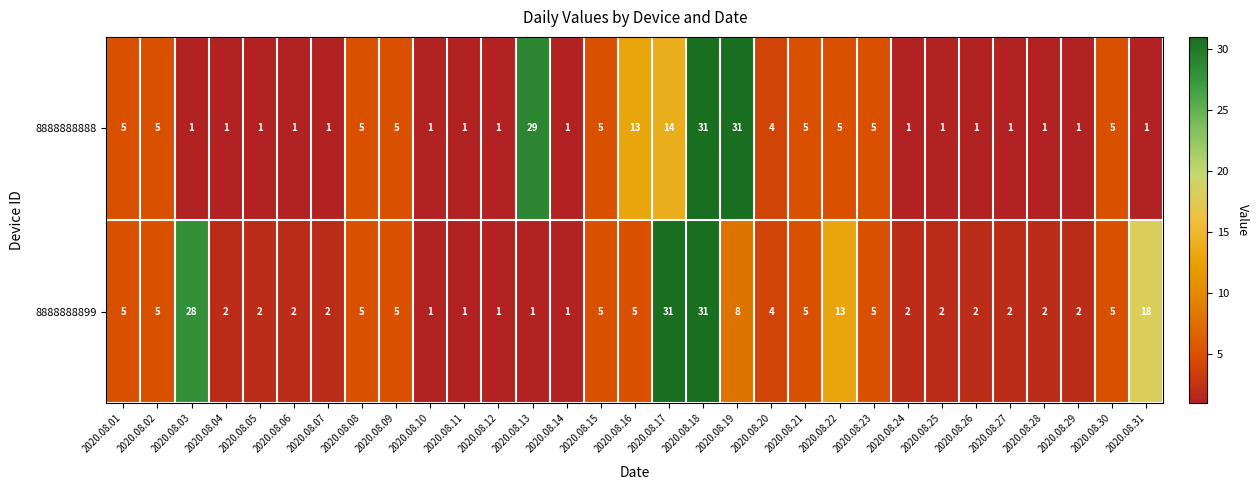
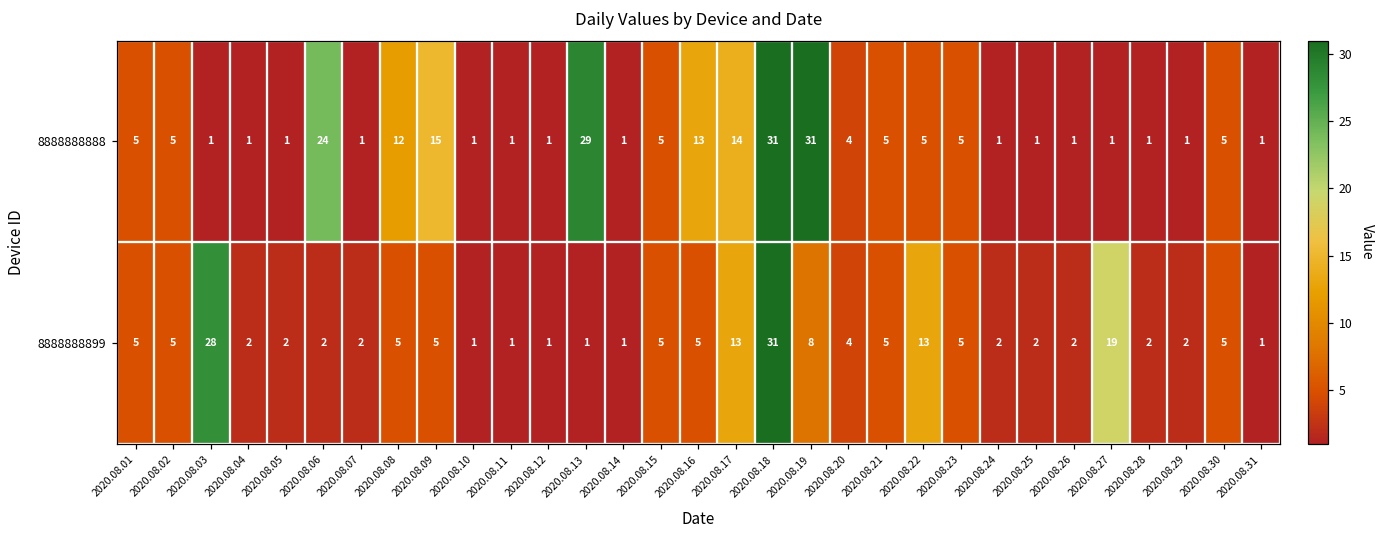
  {
    "8888888888": {
      "2020.08.01": 5,
      "2020.08.02": 5,
      "2020.08.03": 1,
      "2020.08.04": 1,
      "2020.08.05": 1,
-     "2020.08.06": 1,
+     "2020.08.06": 24,
      "2020.08.07": 1,
-     "2020.08.08": 5,
-     "2020.08.09": 5,
+     "2020.08.08": 12,
+     "2020.08.09": 15,
      "2020.08.10": 1,
      "2020.08.11": 1,
      "2020.08.12": 1,
      "2020.08.13": 29,
      "2020.08.14": 1,
      "2020.08.15": 5,
      "2020.08.16": 13,
      "2020.08.17": 14,
      "2020.08.18": 31,
      "2020.08.19": 31,
      "2020.08.20": 4,
      "2020.08.21": 5,
      "2020.08.22": 5,
      "2020.08.23": 5,
      "2020.08.24": 1,
      "2020.08.25": 1,
      "2020.08.26": 1,
      "2020.08.27": 1,
      "2020.08.28": 1,
      "2020.08.29": 1,
      "2020.08.30": 5,
      "2020.08.31": 1
    },
    "8888888899": {
      "2020.08.01": 5,
      "2020.08.02": 5,
      "2020.08.03": 28,
      "2020.08.04": 2,
      "2020.08.05": 2,
      "2020.08.06": 2,
      "2020.08.07": 2,
      "2020.08.08": 5,
      "2020.08.09": 5,
      "2020.08.10": 1,
      "2020.08.11": 1,
      "2020.08.12": 1,
      "2020.08.13": 1,
      "2020.08.14": 1,
      "2020.08.15": 5,
      "2020.08.16": 5,
-     "2020.08.17": 31,
+     "2020.08.17": 13,
      "2020.08.18": 31,
      "2020.08.19": 8,
      "2020.08.20": 4,
      "2020.08.21": 5,
      "2020.08.22": 13,
      "2020.08.23": 5,
      "2020.08.24": 2,
      "2020.08.25": 2,
      "2020.08.26": 2,
-     "2020.08.27": 2,
+     "2020.08.27": 19,
      "2020.08.28": 2,
      "2020.08.29": 2,
      "2020.08.30": 5,
-     "2020.08.31": 18
+     "2020.08.31": 1
    }
  }
